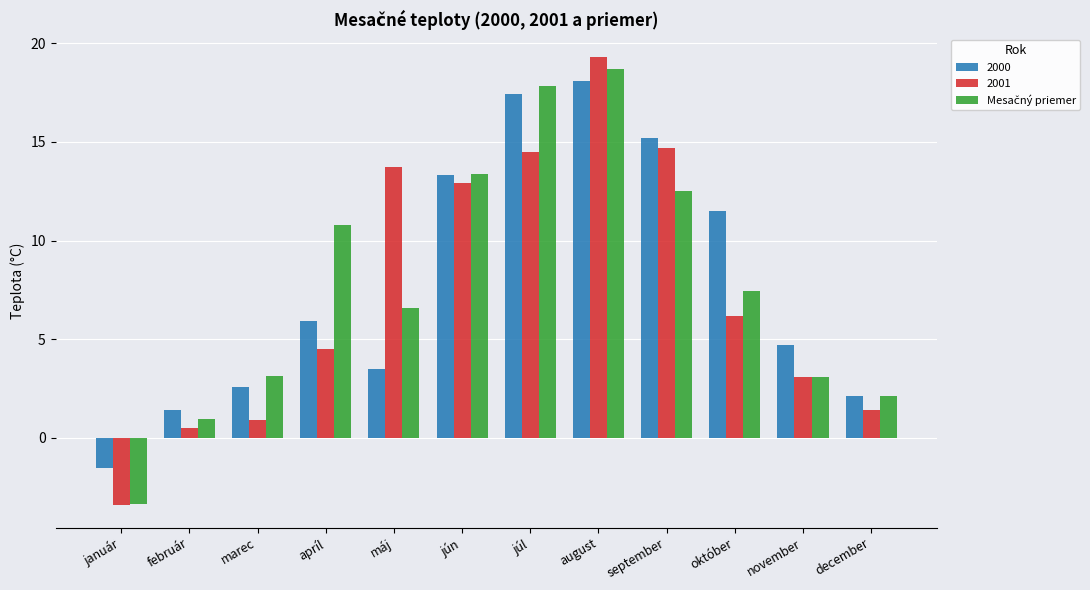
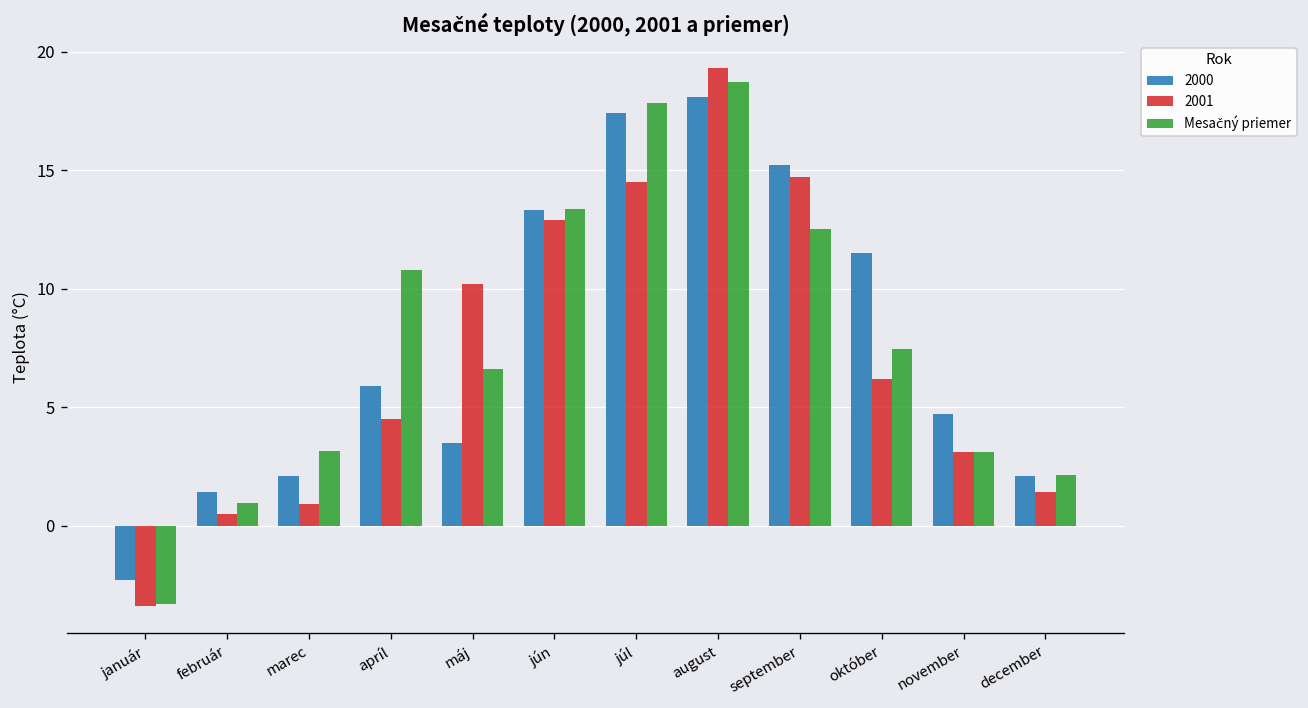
  {
    "2000": {
-     "január": -1.5,
+     "január": -2.3,
      "február": 1.4,
-     "marec": 2.6,
+     "marec": 2.1,
      "apríl": 5.9,
      "máj": 3.5,
      "jún": 13.3,
      "júl": 17.4,
      "august": 18.1,
      "september": 15.2,
      "október": 11.5,
      "november": 4.7,
      "december": 2.1
    },
    "2001": {
      "január": -3.4,
      "február": 0.5,
      "marec": 0.9,
      "apríl": 4.5,
-     "máj": 13.7,
+     "máj": 10.2,
      "jún": 12.9,
      "júl": 14.5,
      "august": 19.3,
      "september": 14.7,
      "október": 6.2,
      "november": 3.1,
      "december": 1.4
    },
    "Mesačný priemer": {
      "január": -3.3,
      "február": 1.0,
      "marec": 3.2,
      "apríl": 10.8,
      "máj": 6.6,
      "jún": 13.4,
      "júl": 17.8,
      "august": 18.7,
      "september": 12.5,
      "október": 7.5,
      "november": 3.1,
      "december": 2.2
    }
  }
